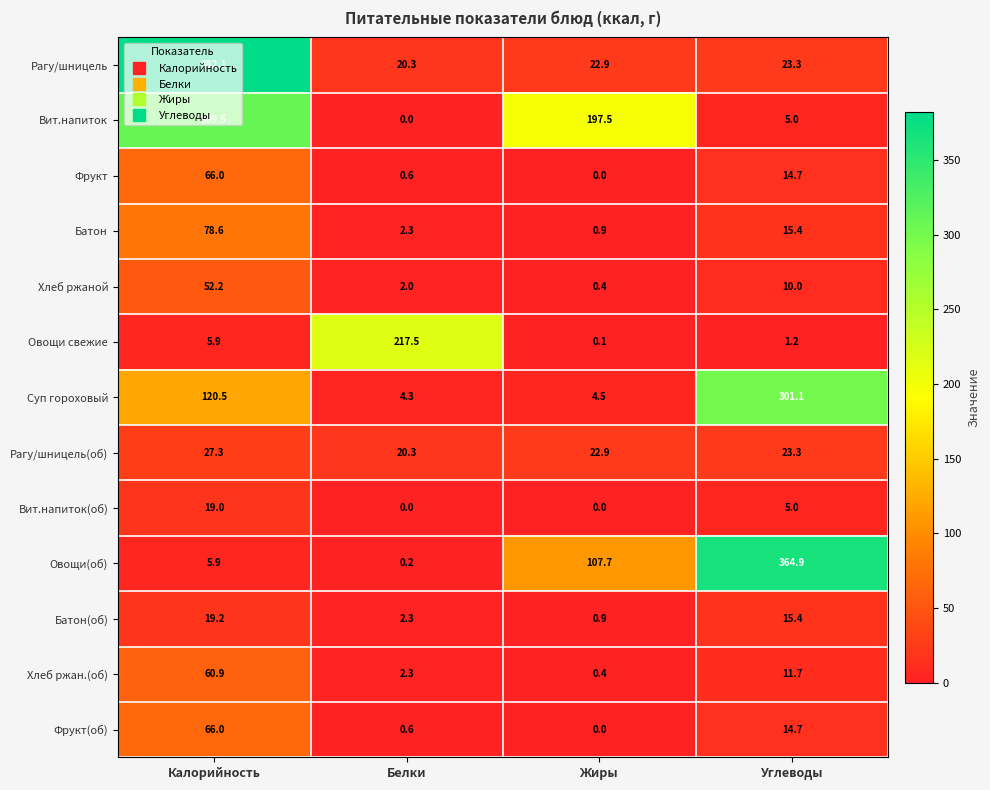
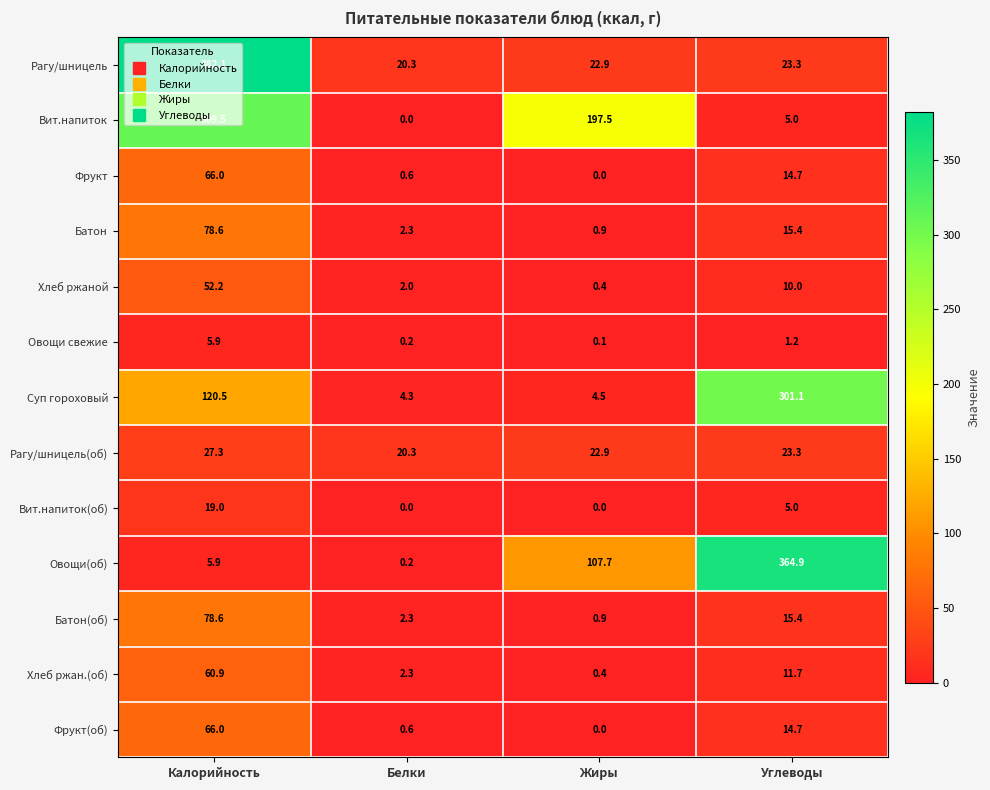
  {
    "Рагу/шницель": {
      "Белки": 20.3,
      "Жиры": 22.9,
      "Углеводы": 23.3
    },
    "Вит.напиток": {
      "Белки": 0.0,
      "Жиры": 197.5,
      "Углеводы": 5.0
    },
    "Фрукт": {
      "Калорийность": 66.0,
      "Белки": 0.6,
      "Жиры": 0.0,
      "Углеводы": 14.7
    },
    "Батон": {
      "Калорийность": 78.6,
      "Белки": 2.3,
      "Жиры": 0.9,
      "Углеводы": 15.4
    },
    "Хлеб ржаной": {
      "Калорийность": 52.2,
      "Белки": 2.0,
      "Жиры": 0.4,
      "Углеводы": 10.0
    },
    "Овощи свежие": {
      "Калорийность": 5.9,
-     "Белки": 217.5,
+     "Белки": 0.2,
      "Жиры": 0.1,
      "Углеводы": 1.2
    },
    "Суп гороховый": {
      "Калорийность": 120.5,
      "Белки": 4.3,
      "Жиры": 4.5,
      "Углеводы": 301.1
    },
    "Рагу/шницель(об)": {
      "Калорийность": 27.3,
      "Белки": 20.3,
      "Жиры": 22.9,
      "Углеводы": 23.3
    },
    "Вит.напиток(об)": {
      "Калорийность": 19.0,
      "Белки": 0.0,
      "Жиры": 0.0,
      "Углеводы": 5.0
    },
    "Овощи(об)": {
      "Калорийность": 5.9,
      "Белки": 0.2,
      "Жиры": 107.7,
      "Углеводы": 364.9
    },
    "Батон(об)": {
-     "Калорийность": 19.2,
+     "Калорийность": 78.6,
      "Белки": 2.3,
      "Жиры": 0.9,
      "Углеводы": 15.4
    },
    "Хлеб ржан.(об)": {
      "Калорийность": 60.9,
      "Белки": 2.3,
      "Жиры": 0.4,
      "Углеводы": 11.7
    },
    "Фрукт(об)": {
      "Калорийность": 66.0,
      "Белки": 0.6,
      "Жиры": 0.0,
      "Углеводы": 14.7
    }
  }
